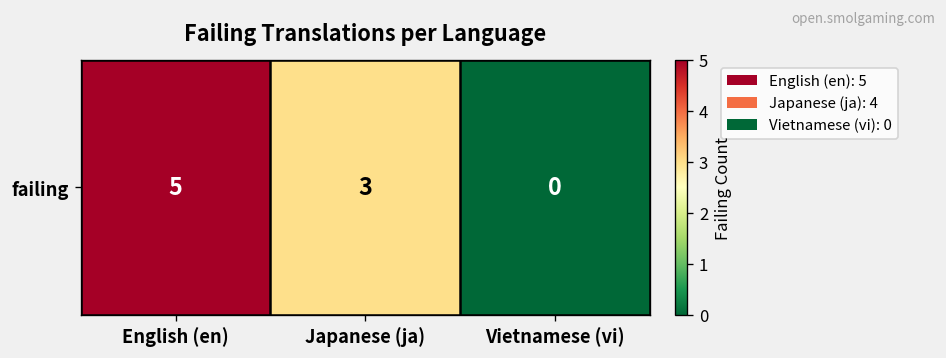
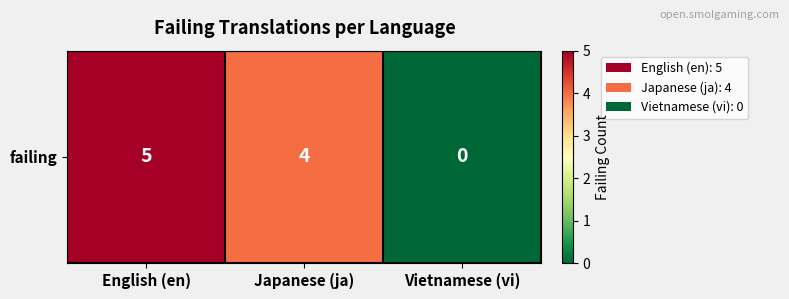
  {
    "failing": {
      "English (en)": 5,
-     "Japanese (ja)": 3,
+     "Japanese (ja)": 4,
      "Vietnamese (vi)": 0
    }
  }
